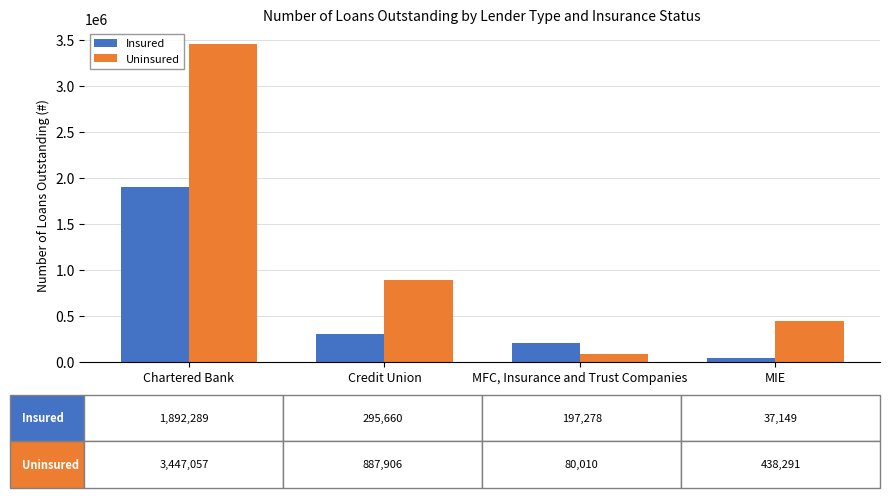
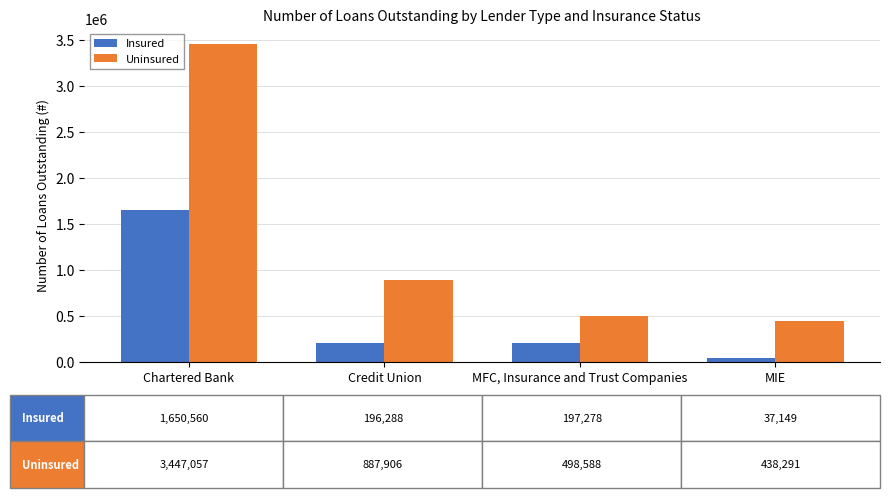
  {
    "Insured": {
-     "Chartered Bank": "1,892,289",
-     "Credit Union": "295,660"
+     "Chartered Bank": "1,650,560",
+     "Credit Union": "196,288"
    },
    "Uninsured": {
-     "MFC, Insurance and Trust Companies": "80,010"
+     "MFC, Insurance and Trust Companies": "498,588"
    }
  }
